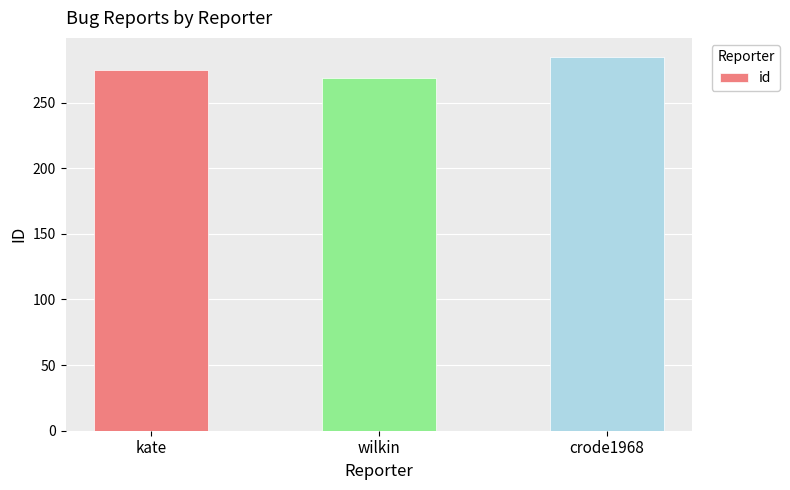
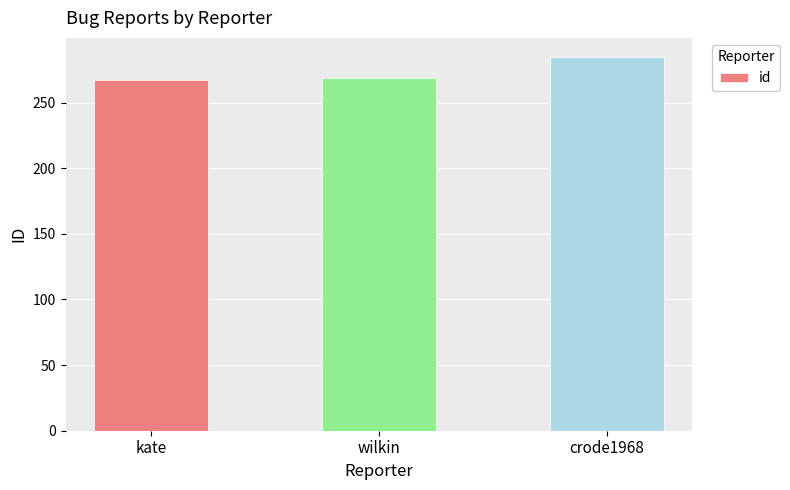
  {
-   "kate": 275,
+   "kate": 267,
    "wilkin": 269,
    "crode1968": 285
  }
